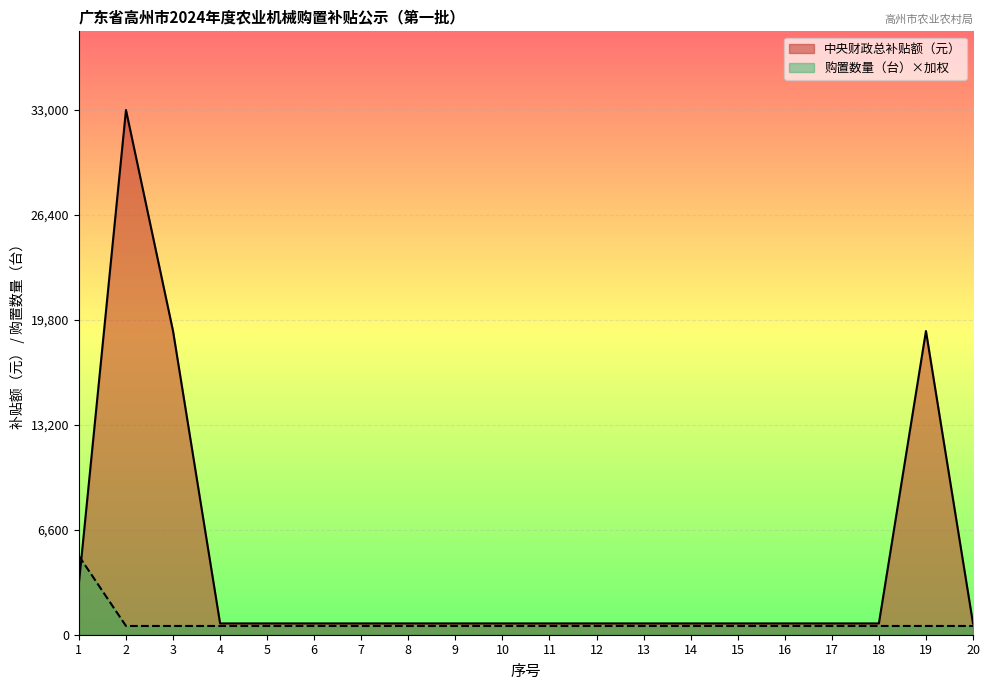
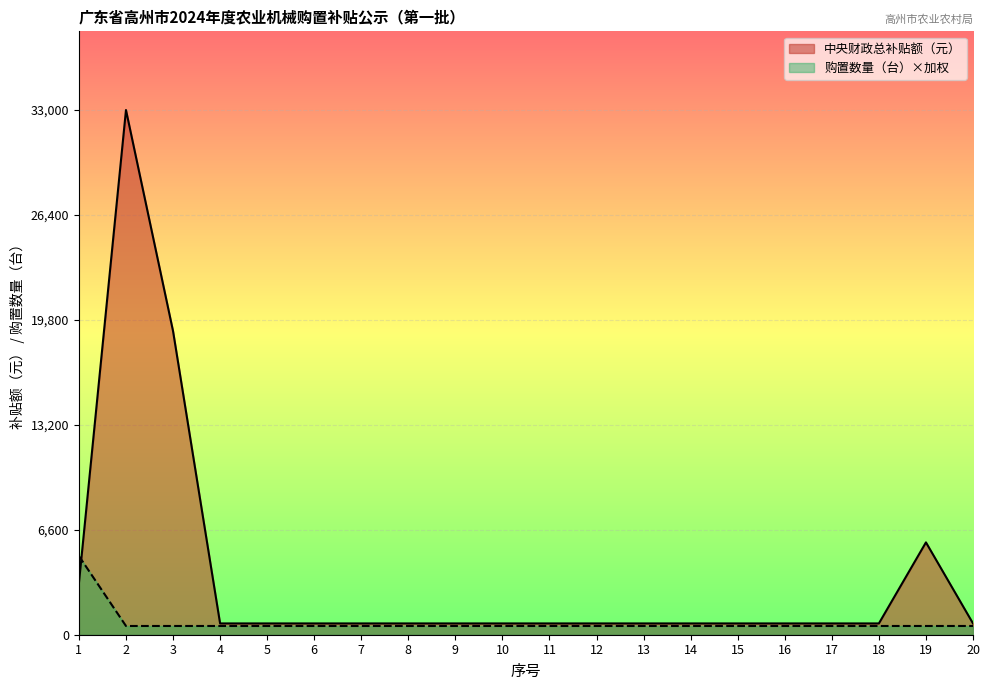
  {
    "中央财政总补贴额（元）": {
      "1": "3,200",
      "2": "33,000",
      "3": "19,100",
      "4": "700",
      "5": "700",
      "6": "700",
      "7": "700",
      "8": "700",
      "9": "700",
      "10": "700",
      "11": "700",
      "12": "700",
      "13": "700",
      "14": "700",
      "15": "700",
      "16": "700",
      "17": "700",
      "18": "700",
-     "19": "19,100",
+     "19": "5,800",
      "20": "700"
    },
    "购置数量（台）×加权": {
      "1": "5,000",
      "2": "600",
      "3": "600",
      "4": "600",
      "5": "600",
      "6": "600",
      "7": "600",
      "8": "600",
      "9": "600",
      "10": "600",
      "11": "600",
      "12": "600",
      "13": "600",
      "14": "600",
      "15": "600",
      "16": "600",
      "17": "600",
      "18": "600",
      "19": "600",
      "20": "600"
    }
  }
